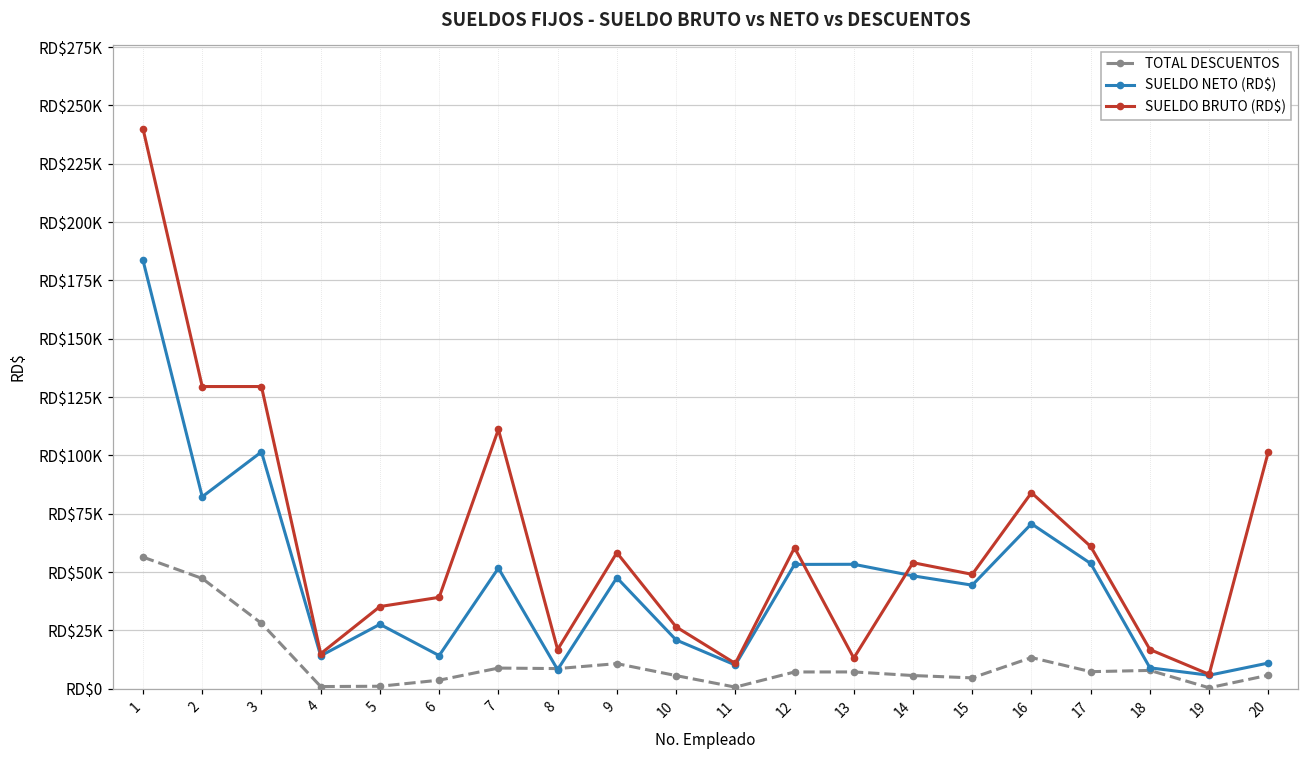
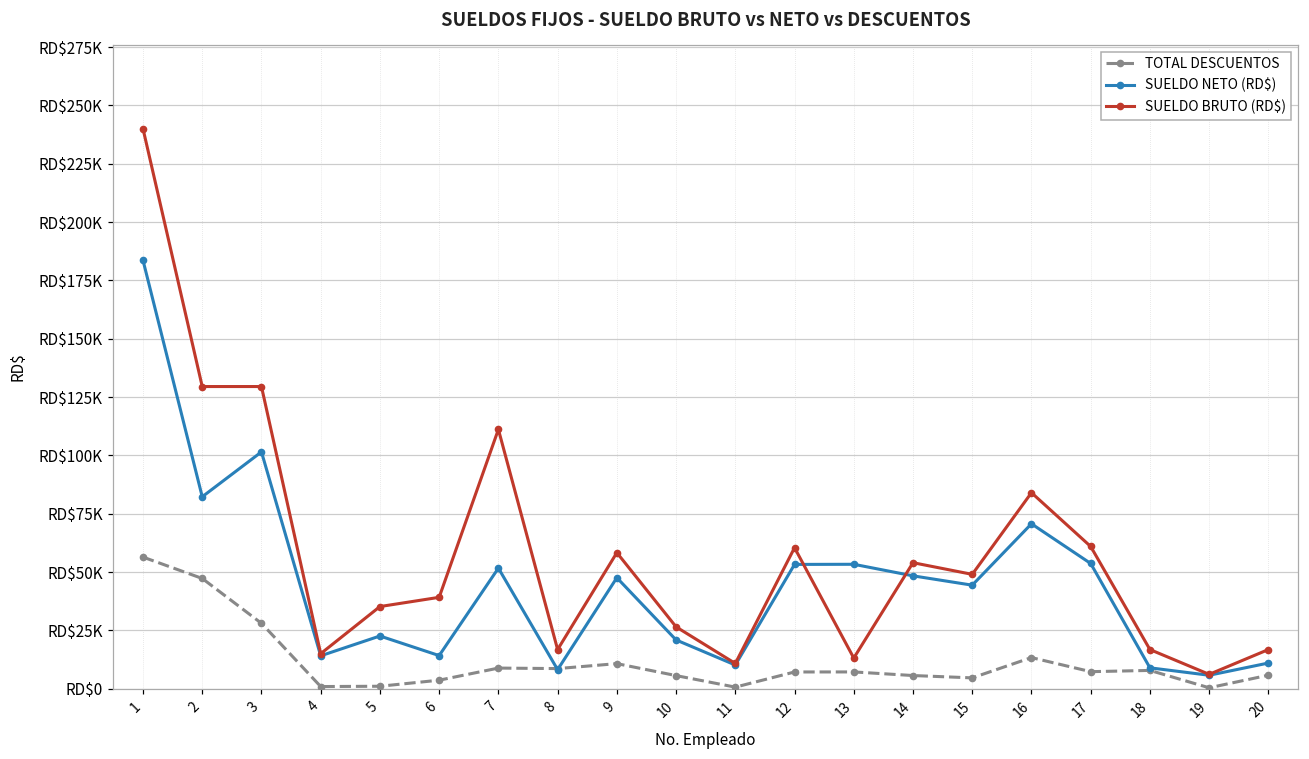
  {
    "TOTAL DESCUENTOS": {
      "1": "RD$56000",
      "2": "RD$47000",
      "3": "RD$28000",
      "4": "RD$1000",
      "5": "RD$1000",
      "6": "RD$4000",
      "7": "RD$9000",
      "9": "RD$11000",
      "10": "RD$6000",
      "11": "RD$1000",
      "12": "RD$7000",
      "13": "RD$7000",
      "14": "RD$6000",
      "15": "RD$5000",
      "16": "RD$13000",
      "17": "RD$7000",
      "19": "RD$0",
      "20": "RD$6000"
    },
    "SUELDO NETO (RD$)": {
      "1": "RD$184000",
      "2": "RD$82000",
      "3": "RD$101000",
-     "5": "RD$28000",
+     "5": "RD$23000",
      "6": "RD$14000",
      "7": "RD$52000",
      "9": "RD$48000",
      "10": "RD$21000",
      "12": "RD$53000",
      "13": "RD$53000",
      "14": "RD$48000",
      "15": "RD$44000",
      "16": "RD$71000",
      "17": "RD$54000",
      "20": "RD$11000"
    },
    "SUELDO BRUTO (RD$)": {
      "1": "RD$240000",
      "2": "RD$130000",
      "3": "RD$130000",
      "5": "RD$35000",
      "6": "RD$39000",
      "7": "RD$111000",
      "8": "RD$17000",
      "9": "RD$58000",
      "10": "RD$26000",
      "12": "RD$60000",
      "13": "RD$13000",
      "14": "RD$54000",
      "15": "RD$49000",
      "16": "RD$84000",
      "17": "RD$61000",
      "18": "RD$17000",
-     "20": "RD$102000"
+     "20": "RD$17000"
    }
  }
